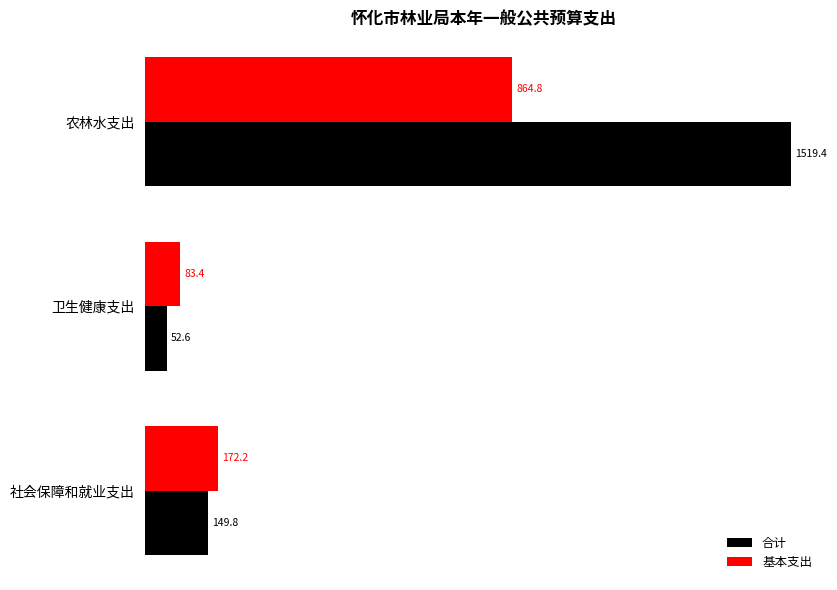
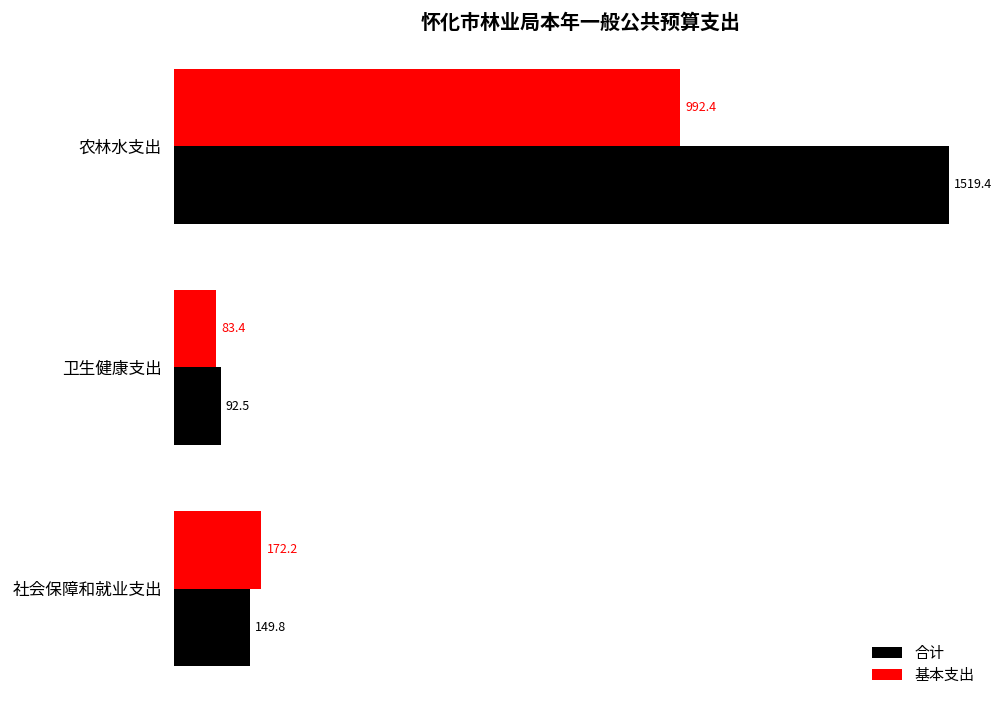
  {
    "合计": {
      "农林水支出": 1519.4,
-     "卫生健康支出": 52.6,
+     "卫生健康支出": 92.5,
      "社会保障和就业支出": 149.8
    },
    "基本支出": {
-     "农林水支出": 864.8,
+     "农林水支出": 992.4,
      "卫生健康支出": 83.4,
      "社会保障和就业支出": 172.2
    }
  }
